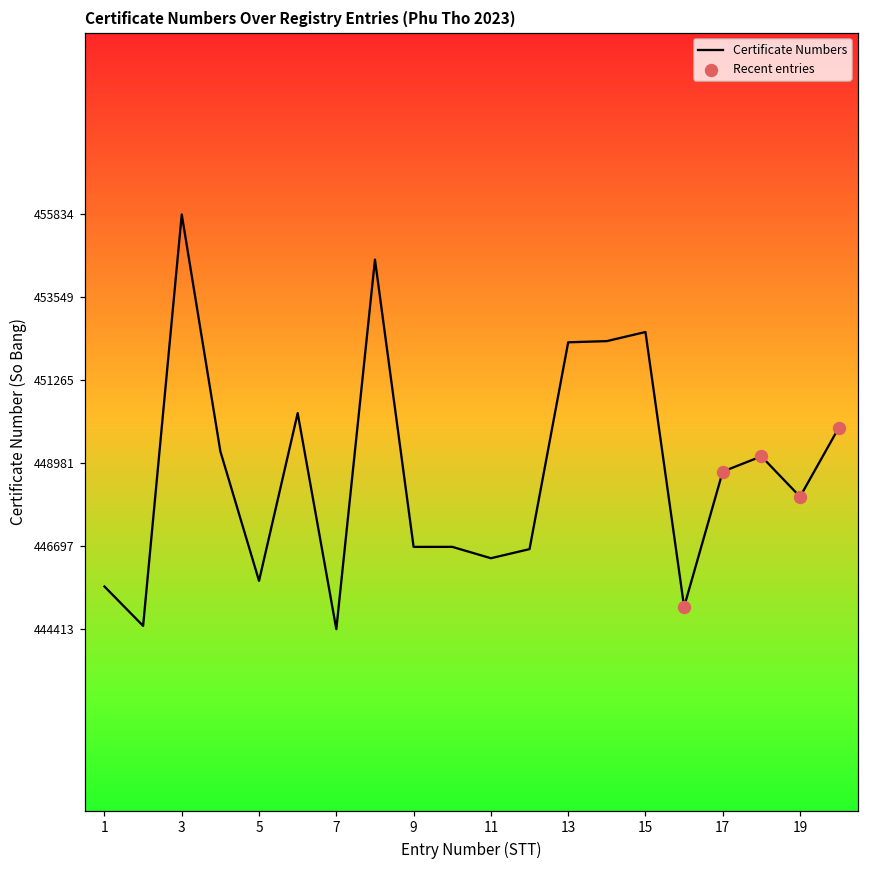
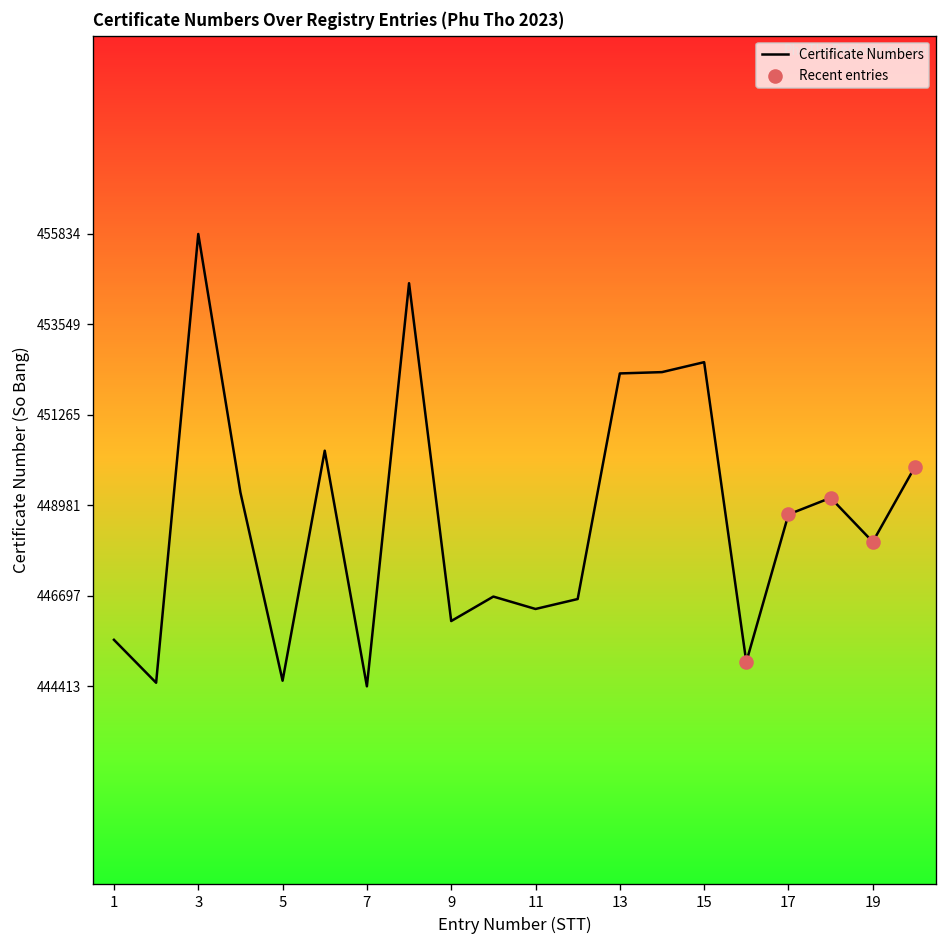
  {
    "Certificate Numbers": {
      "1": 445600,
      "3": 455800,
-     "5": 445700,
+     "5": 444600,
      "7": 444400,
-     "9": 446700,
+     "9": 446100,
      "11": 446400,
      "13": 452300,
      "15": 452600
    }
  }
